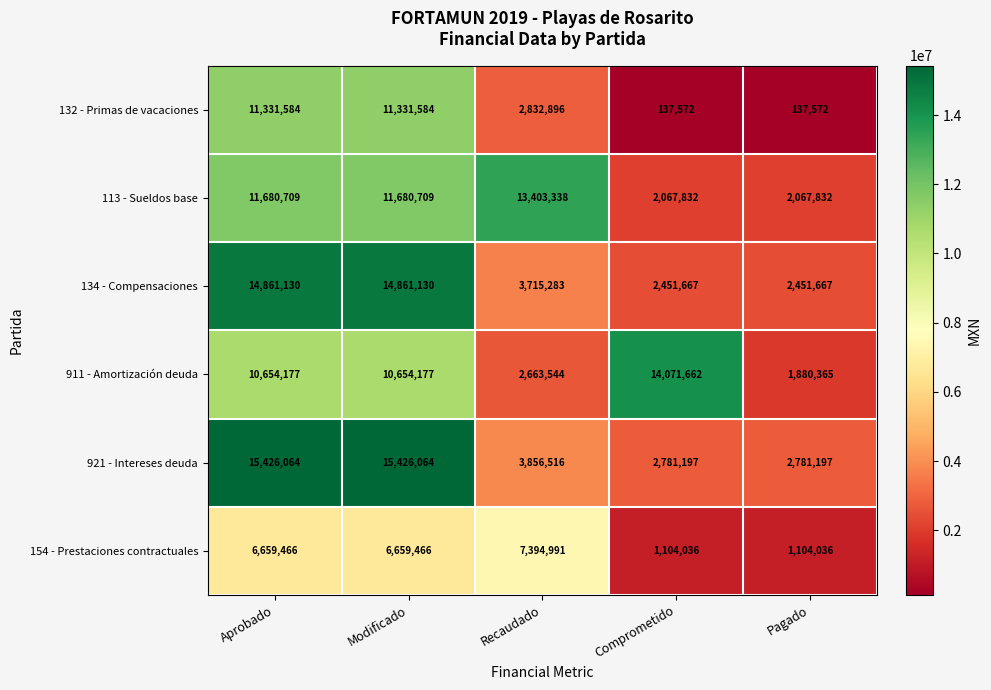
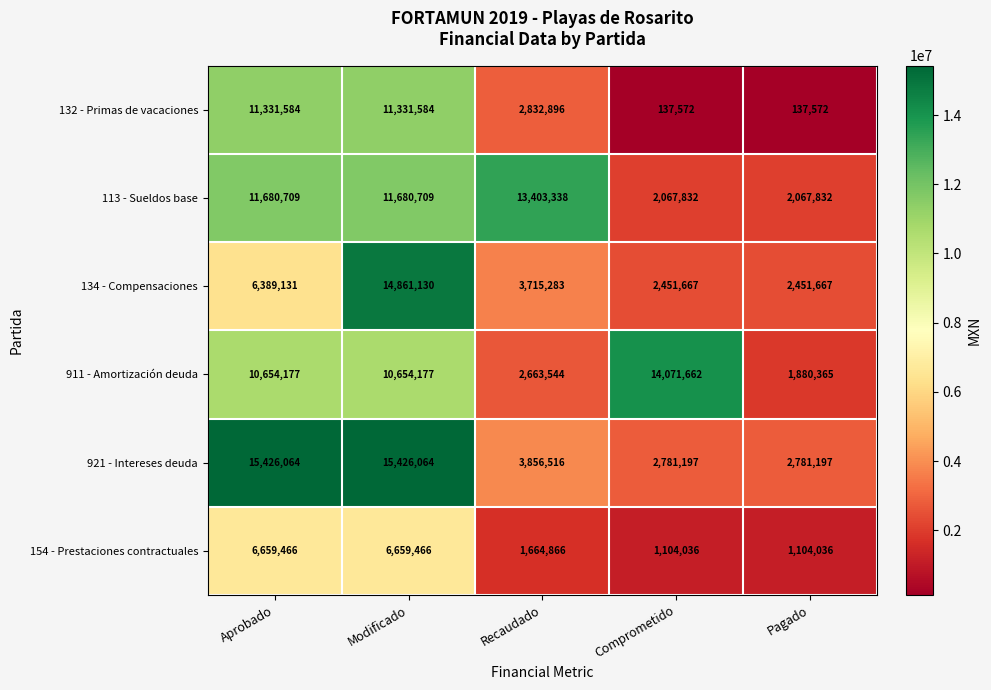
  {
    "132 - Primas de vacaciones": {
      "Aprobado": "11,331,584",
      "Modificado": "11,331,584",
      "Recaudado": "2,832,896",
      "Comprometido": "137,572",
      "Pagado": "137,572"
    },
    "113 - Sueldos base": {
      "Aprobado": "11,680,709",
      "Modificado": "11,680,709",
      "Recaudado": "13,403,338",
      "Comprometido": "2,067,832",
      "Pagado": "2,067,832"
    },
    "134 - Compensaciones": {
-     "Aprobado": "14,861,130",
+     "Aprobado": "6,389,131",
      "Modificado": "14,861,130",
      "Recaudado": "3,715,283",
      "Comprometido": "2,451,667",
      "Pagado": "2,451,667"
    },
    "911 - Amortización deuda": {
      "Aprobado": "10,654,177",
      "Modificado": "10,654,177",
      "Recaudado": "2,663,544",
      "Comprometido": "14,071,662",
      "Pagado": "1,880,365"
    },
    "921 - Intereses deuda": {
      "Aprobado": "15,426,064",
      "Modificado": "15,426,064",
      "Recaudado": "3,856,516",
      "Comprometido": "2,781,197",
      "Pagado": "2,781,197"
    },
    "154 - Prestaciones contractuales": {
      "Aprobado": "6,659,466",
      "Modificado": "6,659,466",
-     "Recaudado": "7,394,991",
+     "Recaudado": "1,664,866",
      "Comprometido": "1,104,036",
      "Pagado": "1,104,036"
    }
  }
